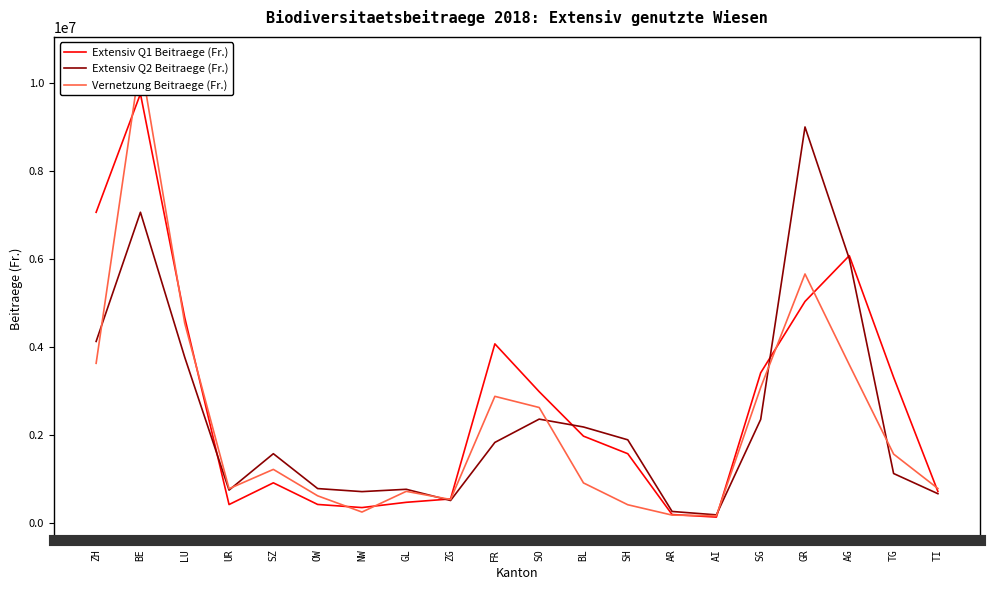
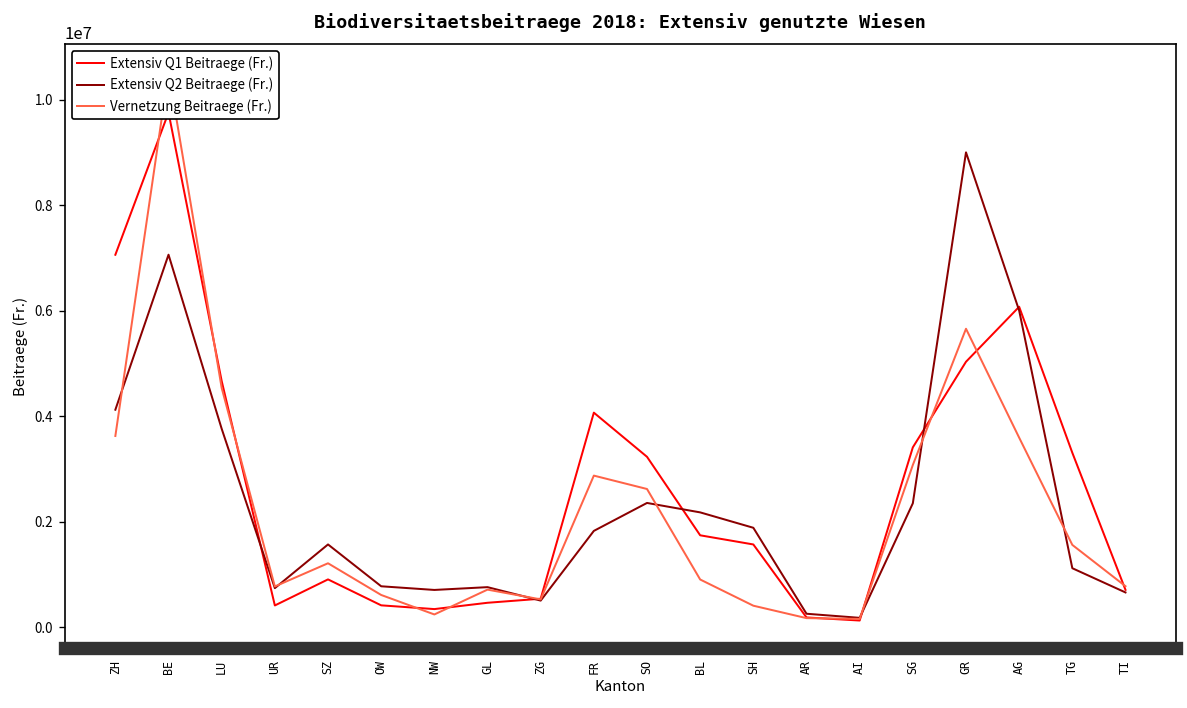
  {
    "Extensiv Q1 Beitraege (Fr.)": {
      "ZH": 7100000,
      "LU": 4700000,
      "UR": 400000,
      "SZ": 900000,
      "OW": 400000,
      "NW": 300000,
      "GL": 500000,
      "FR": 4100000,
-     "SO": 3000000,
-     "BL": 2000000,
+     "SO": 3200000,
+     "BL": 1700000,
      "SH": 1600000,
      "SG": 3400000,
      "GR": 5000000,
      "AG": 6100000,
      "TG": 3300000
    },
    "Extensiv Q2 Beitraege (Fr.)": {
      "ZH": 4100000,
      "BE": 7100000,
      "LU": 3800000,
      "SZ": 1600000,
      "OW": 800000,
      "NW": 700000,
      "FR": 1800000,
      "SO": 2400000,
      "BL": 2200000,
      "SH": 1900000,
      "AR": 300000,
      "SG": 2400000,
      "GR": 9000000,
      "AG": 6000000,
      "TG": 1100000
    },
    "Vernetzung Beitraege (Fr.)": {
      "ZH": 3600000,
      "LU": 4500000,
      "SZ": 1200000,
      "OW": 600000,
      "NW": 200000,
      "FR": 2900000,
      "SO": 2600000,
      "BL": 900000,
      "SH": 400000,
      "SG": 3100000,
      "GR": 5700000,
      "AG": 3600000,
      "TG": 1600000,
      "TI": 800000
    }
  }
